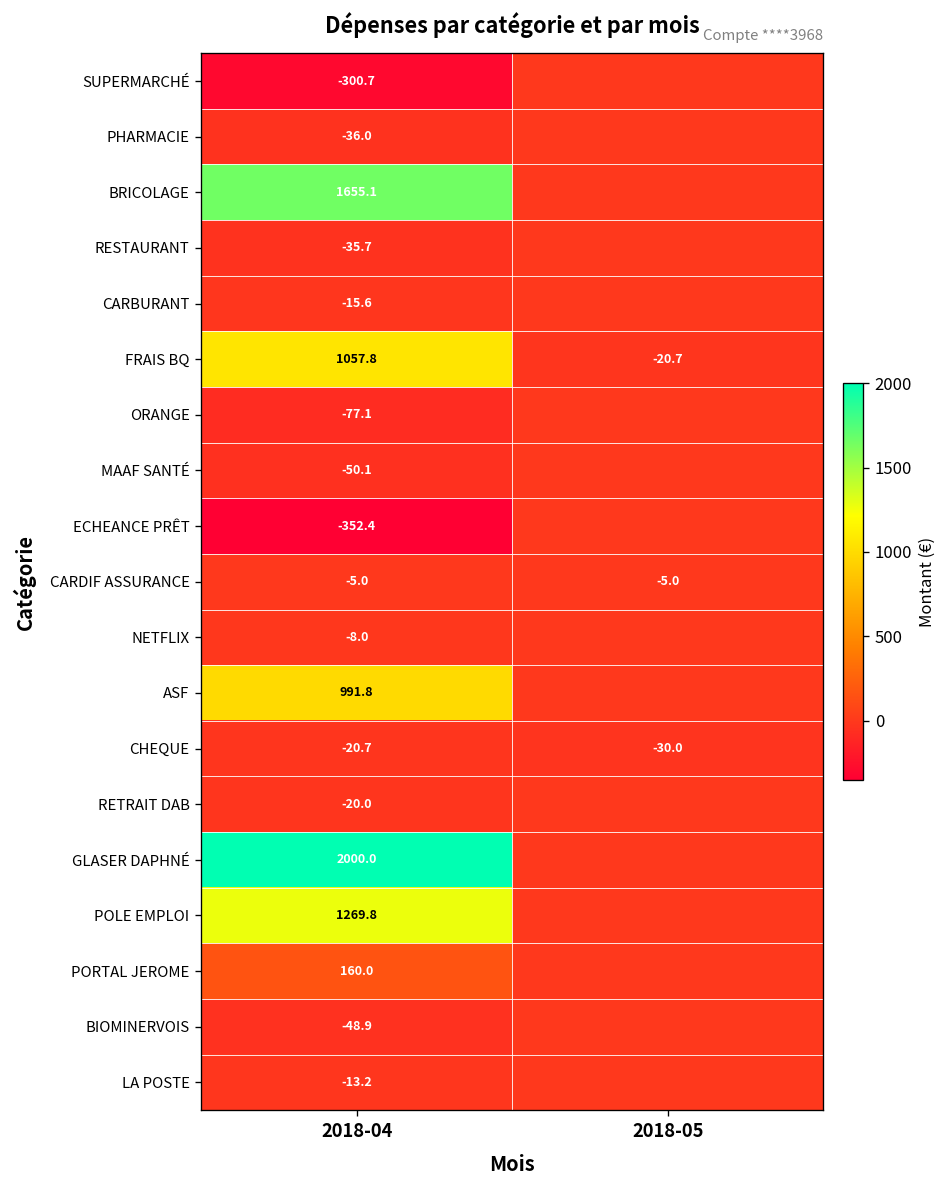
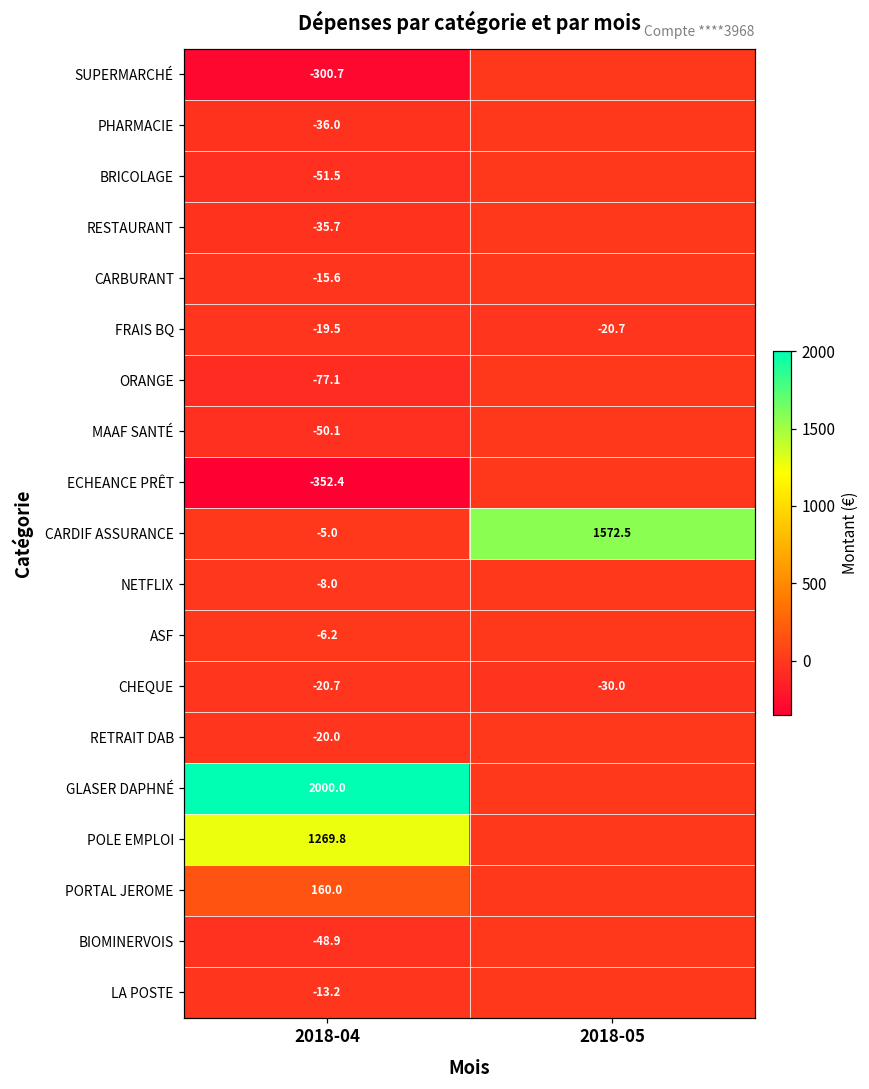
  {
    "SUPERMARCHÉ": {
      "2018-04": -300.7
    },
    "PHARMACIE": {
      "2018-04": -36.0
    },
    "BRICOLAGE": {
-     "2018-04": 1655.1
+     "2018-04": -51.5
    },
    "RESTAURANT": {
      "2018-04": -35.7
    },
    "CARBURANT": {
      "2018-04": -15.6
    },
    "FRAIS BQ": {
-     "2018-04": 1057.8,
+     "2018-04": -19.5,
      "2018-05": -20.7
    },
    "ORANGE": {
      "2018-04": -77.1
    },
    "MAAF SANTÉ": {
      "2018-04": -50.1
    },
    "ECHEANCE PRÊT": {
      "2018-04": -352.4
    },
    "CARDIF ASSURANCE": {
      "2018-04": -5.0,
-     "2018-05": -5.0
+     "2018-05": 1572.5
    },
    "NETFLIX": {
      "2018-04": -8.0
    },
    "ASF": {
-     "2018-04": 991.8
+     "2018-04": -6.2
    },
    "CHEQUE": {
      "2018-04": -20.7,
      "2018-05": -30.0
    },
    "RETRAIT DAB": {
      "2018-04": -20.0
    },
    "GLASER DAPHNÉ": {
      "2018-04": 2000.0
    },
    "POLE EMPLOI": {
      "2018-04": 1269.8
    },
    "PORTAL JEROME": {
      "2018-04": 160.0
    },
    "BIOMINERVOIS": {
      "2018-04": -48.9
    },
    "LA POSTE": {
      "2018-04": -13.2
    }
  }
